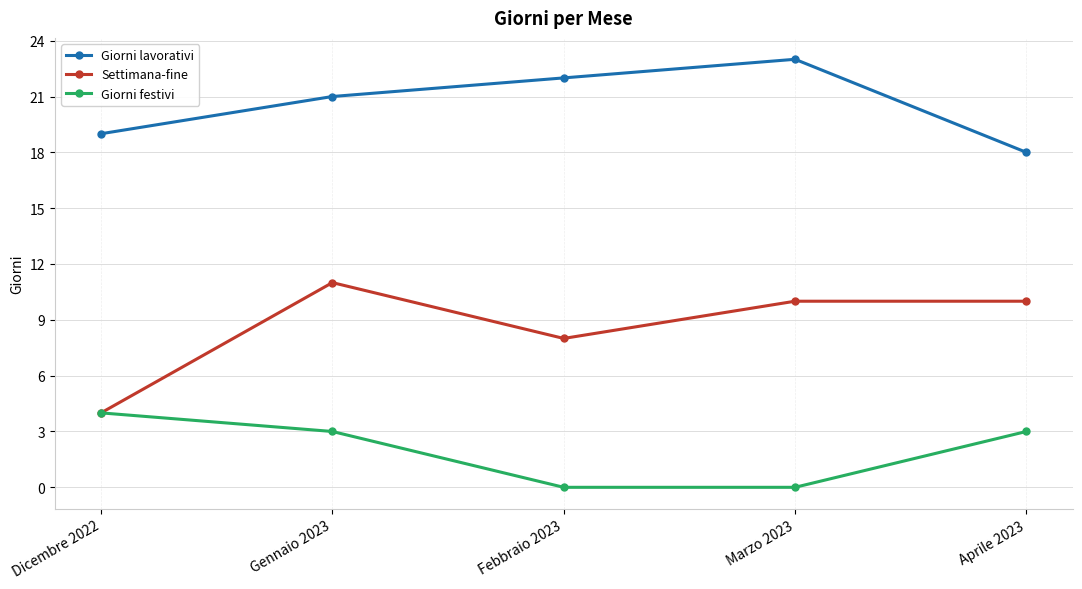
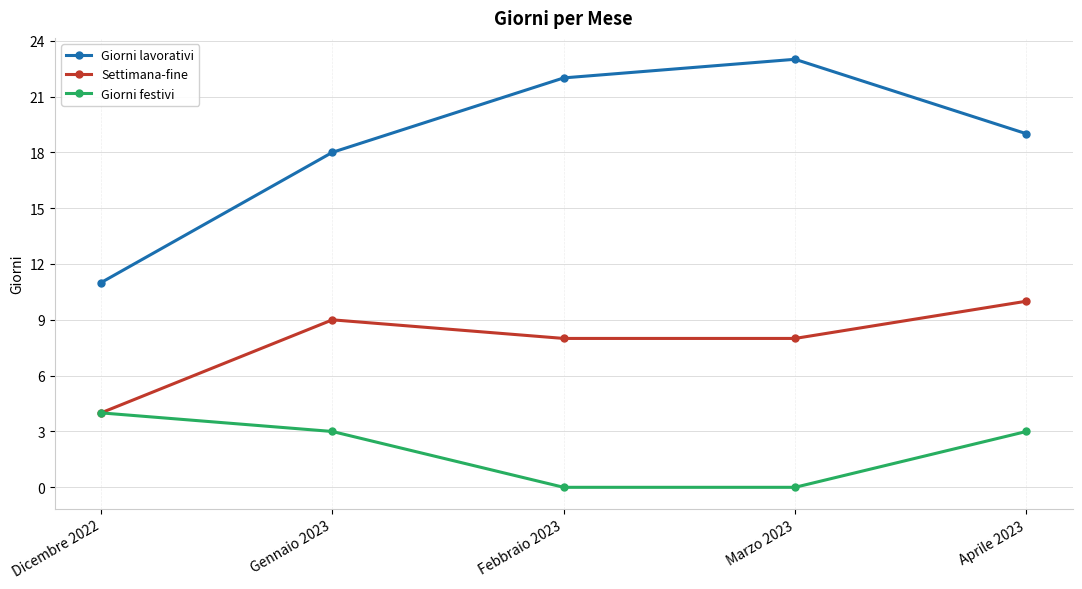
  {
    "Giorni lavorativi": {
-     "Dicembre 2022": 19,
-     "Gennaio 2023": 21,
+     "Dicembre 2022": 11,
+     "Gennaio 2023": 18,
      "Febbraio 2023": 22,
      "Marzo 2023": 23,
-     "Aprile 2023": 18
+     "Aprile 2023": 19
    },
    "Settimana-fine": {
-     "Gennaio 2023": 11,
+     "Gennaio 2023": 9,
      "Febbraio 2023": 8,
-     "Marzo 2023": 10,
+     "Marzo 2023": 8,
      "Aprile 2023": 10
    },
    "Giorni festivi": {
      "Gennaio 2023": 3,
      "Febbraio 2023": 0,
      "Marzo 2023": 0,
      "Aprile 2023": 3
    }
  }
